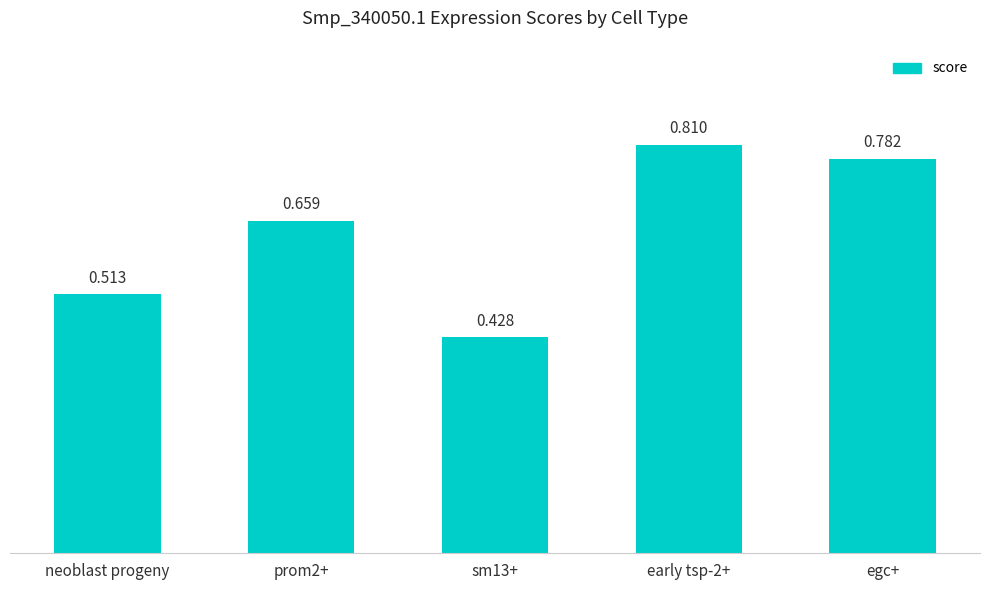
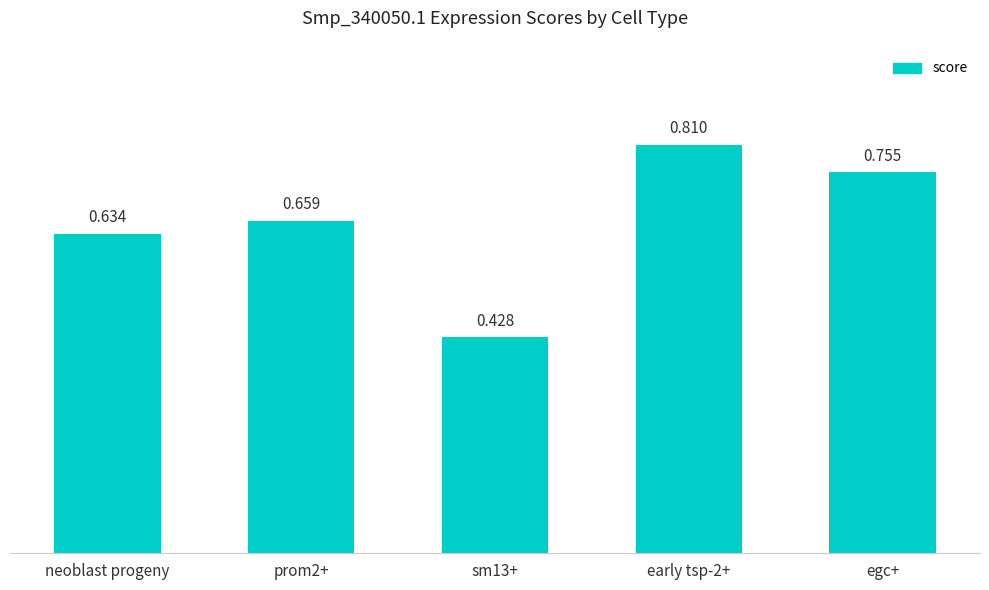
  {
-   "neoblast progeny": 0.513,
+   "neoblast progeny": 0.634,
    "prom2+": 0.659,
    "sm13+": 0.428,
    "early tsp-2+": 0.810,
-   "egc+": 0.782
+   "egc+": 0.755
  }
